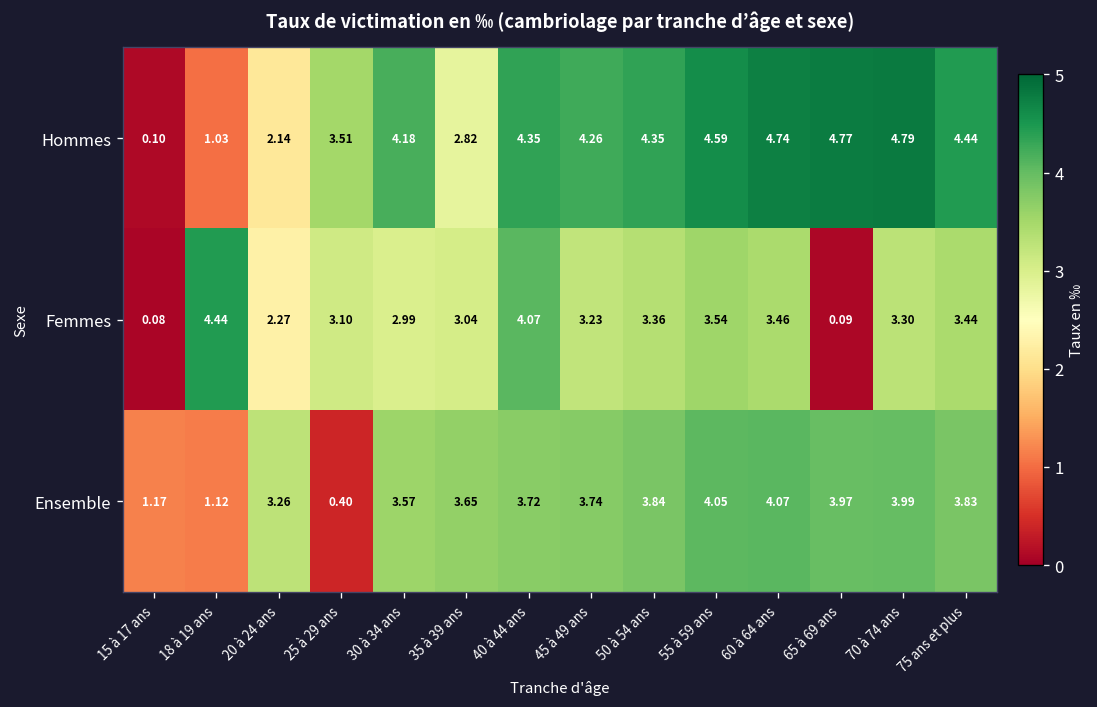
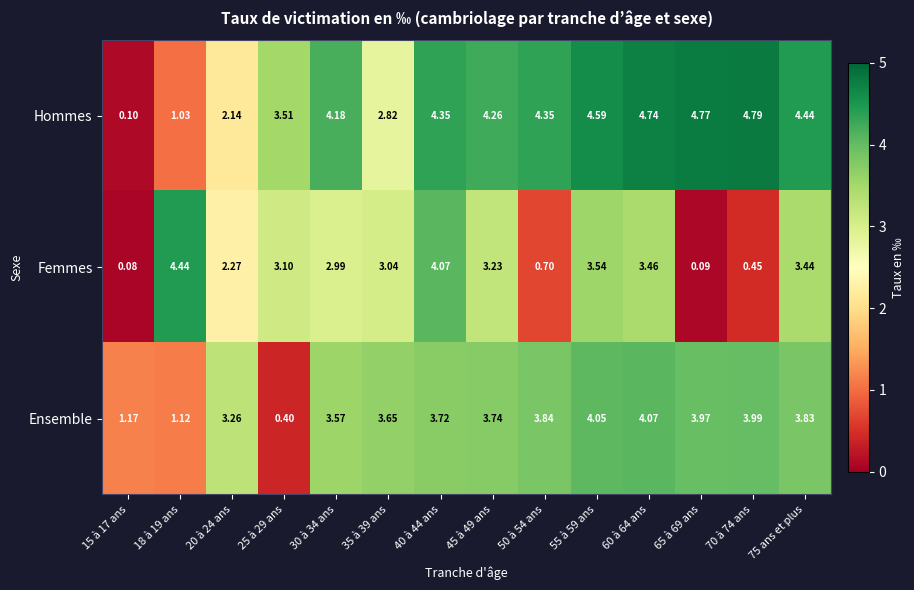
  {
    "Hommes": {
      "15 à 17 ans": 0.10,
      "18 à 19 ans": 1.03,
      "20 à 24 ans": 2.14,
      "25 à 29 ans": 3.51,
      "30 à 34 ans": 4.18,
      "35 à 39 ans": 2.82,
      "40 à 44 ans": 4.35,
      "45 à 49 ans": 4.26,
      "50 à 54 ans": 4.35,
      "55 à 59 ans": 4.59,
      "60 à 64 ans": 4.74,
      "65 à 69 ans": 4.77,
      "70 à 74 ans": 4.79,
      "75 ans et plus": 4.44
    },
    "Femmes": {
      "15 à 17 ans": 0.08,
      "18 à 19 ans": 4.44,
      "20 à 24 ans": 2.27,
      "25 à 29 ans": 3.10,
      "30 à 34 ans": 2.99,
      "35 à 39 ans": 3.04,
      "40 à 44 ans": 4.07,
      "45 à 49 ans": 3.23,
-     "50 à 54 ans": 3.36,
+     "50 à 54 ans": 0.70,
      "55 à 59 ans": 3.54,
      "60 à 64 ans": 3.46,
      "65 à 69 ans": 0.09,
-     "70 à 74 ans": 3.30,
+     "70 à 74 ans": 0.45,
      "75 ans et plus": 3.44
    },
    "Ensemble": {
      "15 à 17 ans": 1.17,
      "18 à 19 ans": 1.12,
      "20 à 24 ans": 3.26,
      "25 à 29 ans": 0.40,
      "30 à 34 ans": 3.57,
      "35 à 39 ans": 3.65,
      "40 à 44 ans": 3.72,
      "45 à 49 ans": 3.74,
      "50 à 54 ans": 3.84,
      "55 à 59 ans": 4.05,
      "60 à 64 ans": 4.07,
      "65 à 69 ans": 3.97,
      "70 à 74 ans": 3.99,
      "75 ans et plus": 3.83
    }
  }
